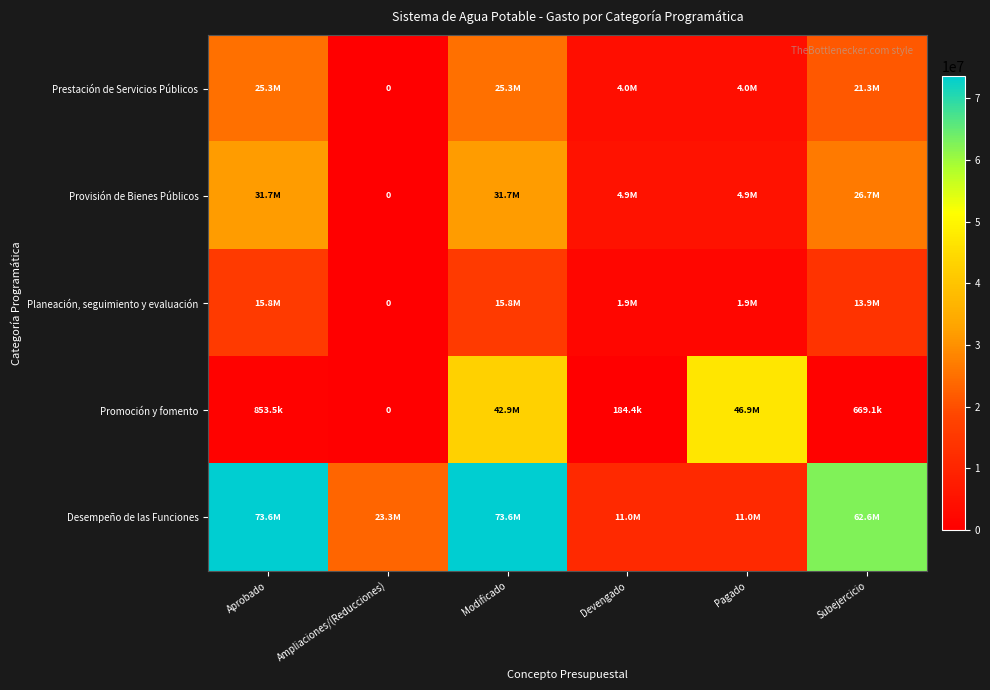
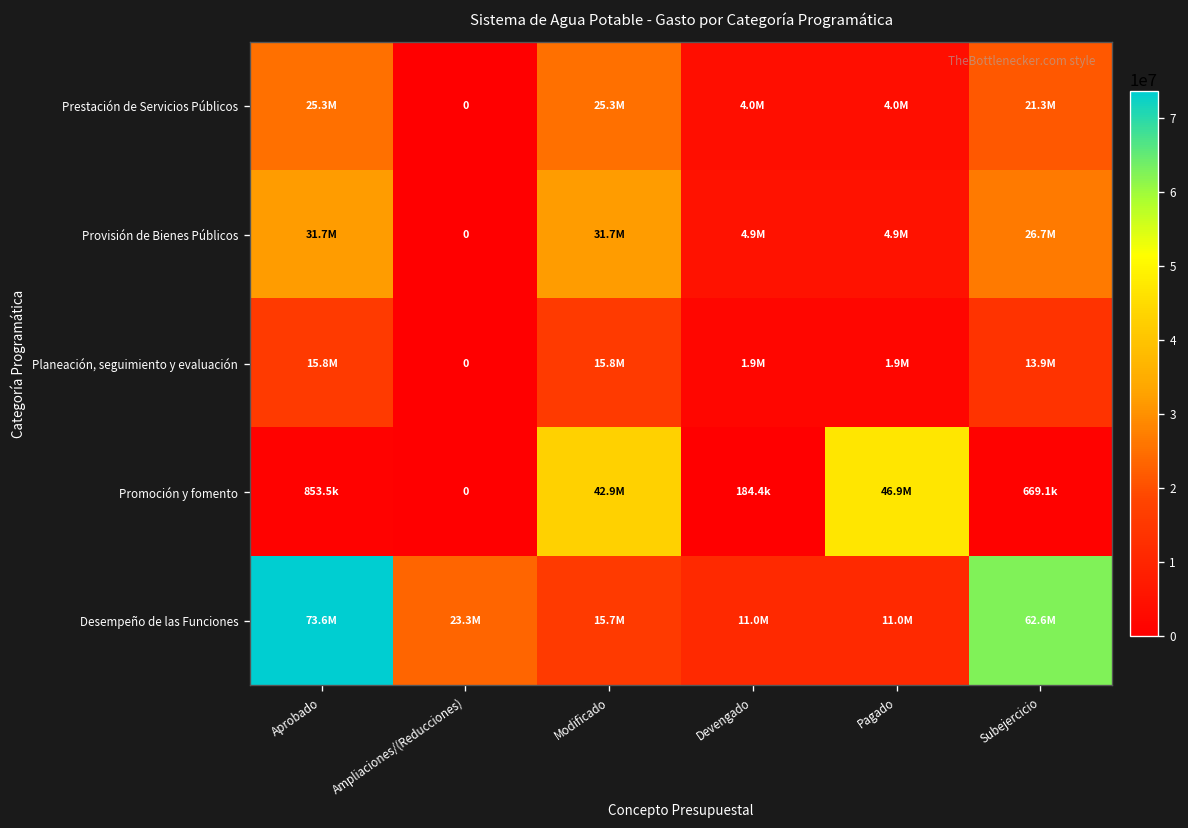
  {
    "Prestación de Servicios Públicos": {
      "Aprobado": "25.3M",
      "Ampliaciones/(Reducciones)": "0",
      "Modificado": "25.3M",
      "Devengado": "4.0M",
      "Pagado": "4.0M"
    },
    "Provisión de Bienes Públicos": {
      "Aprobado": "31.7M",
      "Ampliaciones/(Reducciones)": "0",
      "Modificado": "31.7M",
      "Devengado": "4.9M",
      "Pagado": "4.9M",
      "Subejercicio": "26.7M"
    },
    "Planeación, seguimiento y evaluación": {
      "Aprobado": "15.8M",
      "Ampliaciones/(Reducciones)": "0",
      "Modificado": "15.8M",
      "Devengado": "1.9M",
      "Pagado": "1.9M",
      "Subejercicio": "13.9M"
    },
    "Promoción y fomento": {
      "Aprobado": "853.5k",
      "Ampliaciones/(Reducciones)": "0",
      "Modificado": "42.9M",
      "Devengado": "184.4k",
      "Pagado": "46.9M",
      "Subejercicio": "669.1k"
    },
    "Desempeño de las Funciones": {
      "Aprobado": "73.6M",
      "Ampliaciones/(Reducciones)": "23.3M",
-     "Modificado": "73.6M",
+     "Modificado": "15.7M",
      "Devengado": "11.0M",
      "Pagado": "11.0M",
      "Subejercicio": "62.6M"
    }
  }
